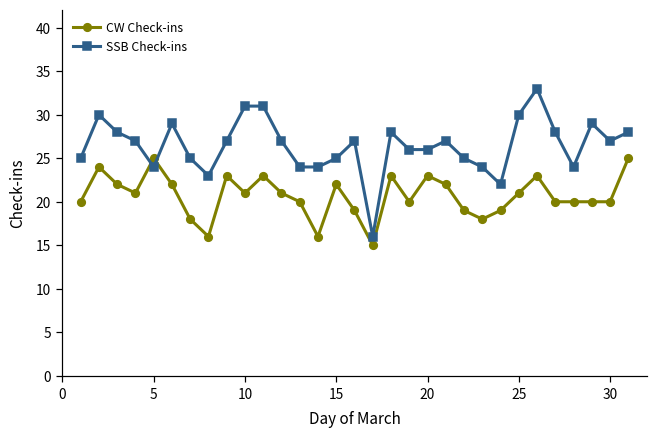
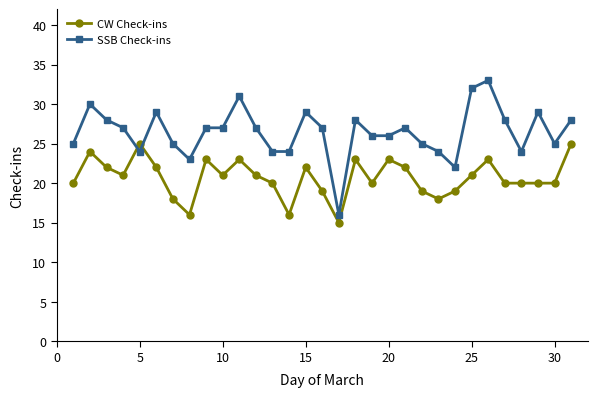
  {
    "CW Check-ins": {
      "5": 25,
      "10": 21,
      "15": 22,
      "20": 23,
      "25": 21,
      "30": 20
    },
    "SSB Check-ins": {
      "5": 24,
-     "10": 31,
-     "15": 25,
+     "10": 27,
+     "15": 29,
      "20": 26,
-     "25": 30,
-     "30": 27
+     "25": 32,
+     "30": 25
    }
  }
